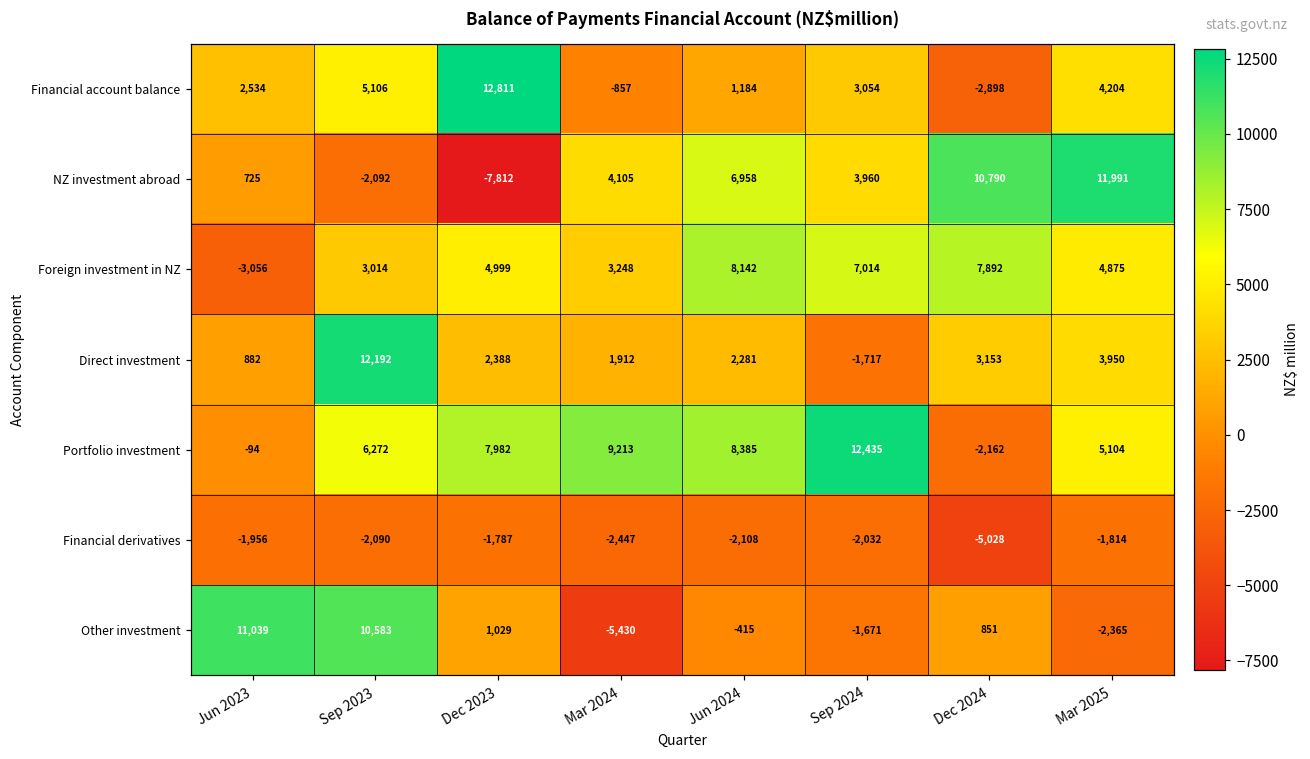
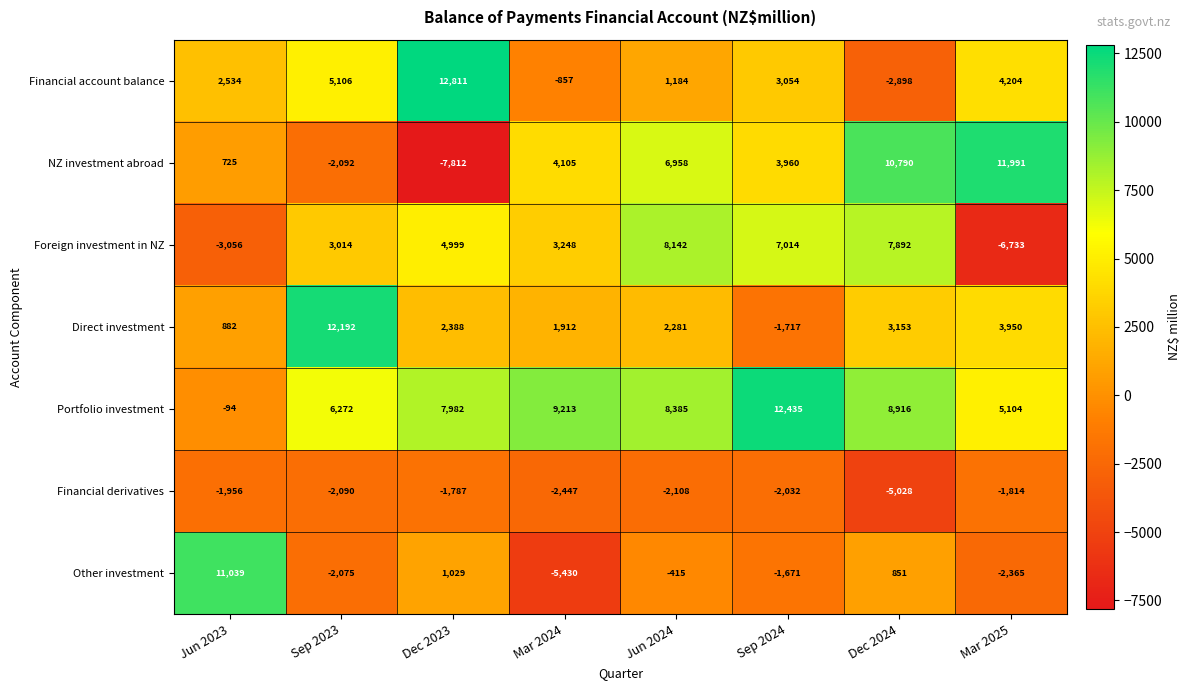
  {
    "Foreign investment in NZ": {
-     "Mar 2025": "4,875"
+     "Mar 2025": "-6,733"
    },
    "Portfolio investment": {
-     "Dec 2024": "-2,162"
+     "Dec 2024": "8,916"
    },
    "Other investment": {
-     "Sep 2023": "10,583"
+     "Sep 2023": "-2,075"
    }
  }
